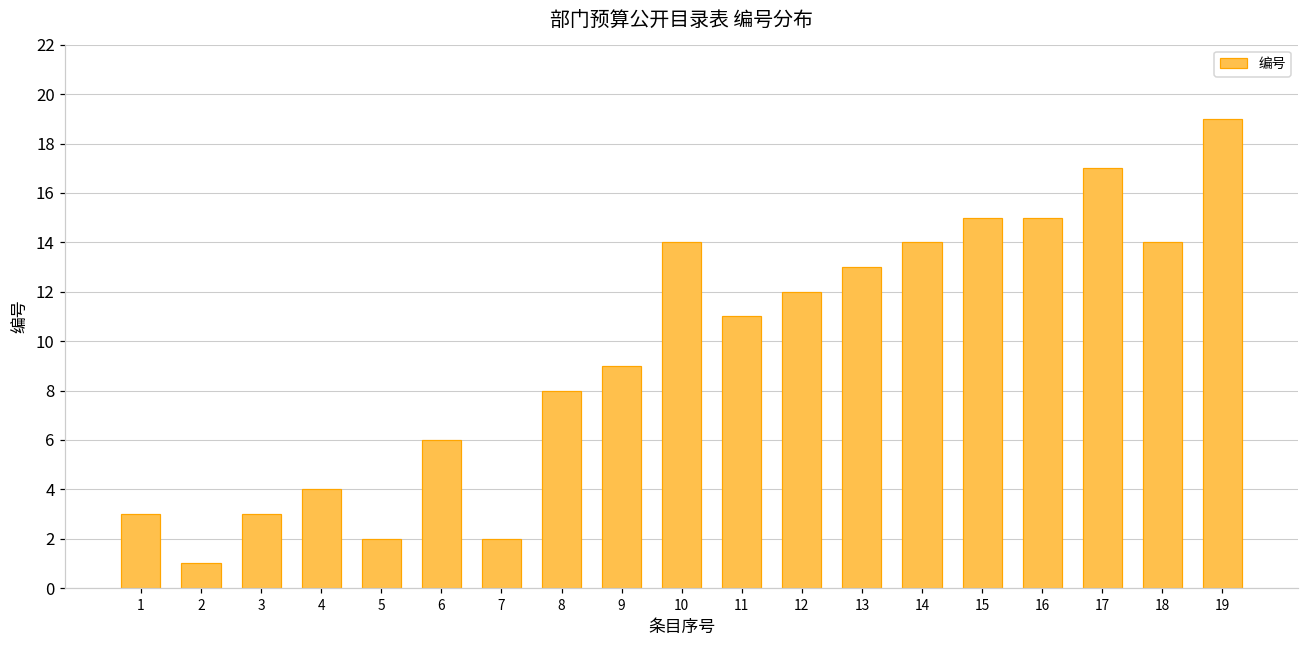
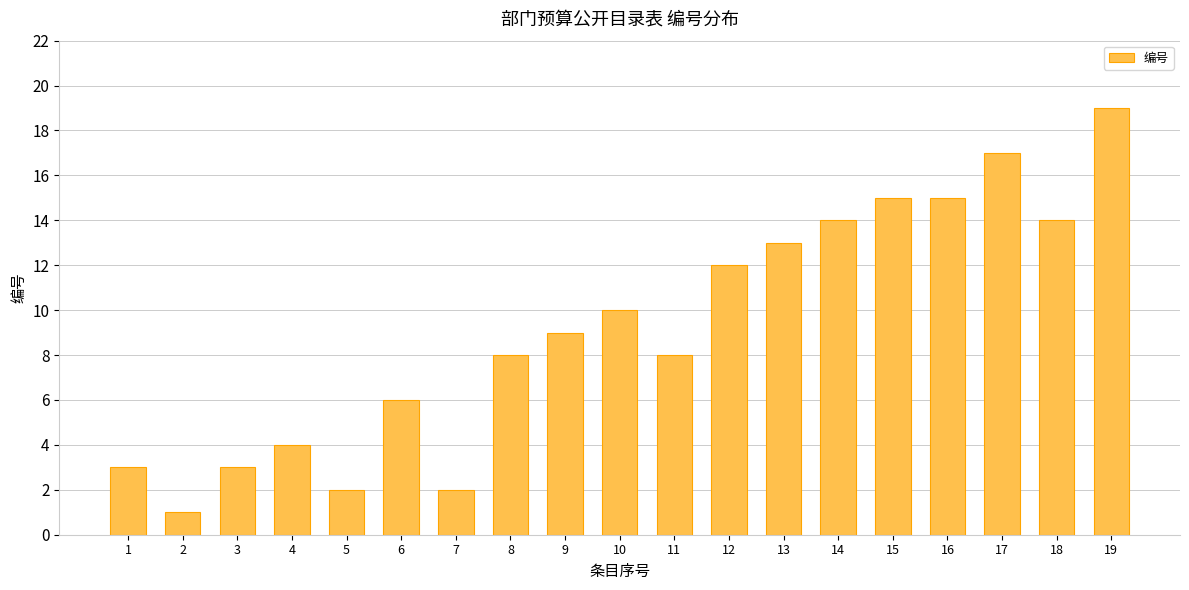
  {
    "1": 3,
    "2": 1,
    "3": 3,
    "4": 4,
    "5": 2,
    "6": 6,
    "7": 2,
    "8": 8,
    "9": 9,
-   "10": 14,
-   "11": 11,
+   "10": 10,
+   "11": 8,
    "12": 12,
    "13": 13,
    "14": 14,
    "15": 15,
    "16": 15,
    "17": 17,
    "18": 14,
    "19": 19
  }
